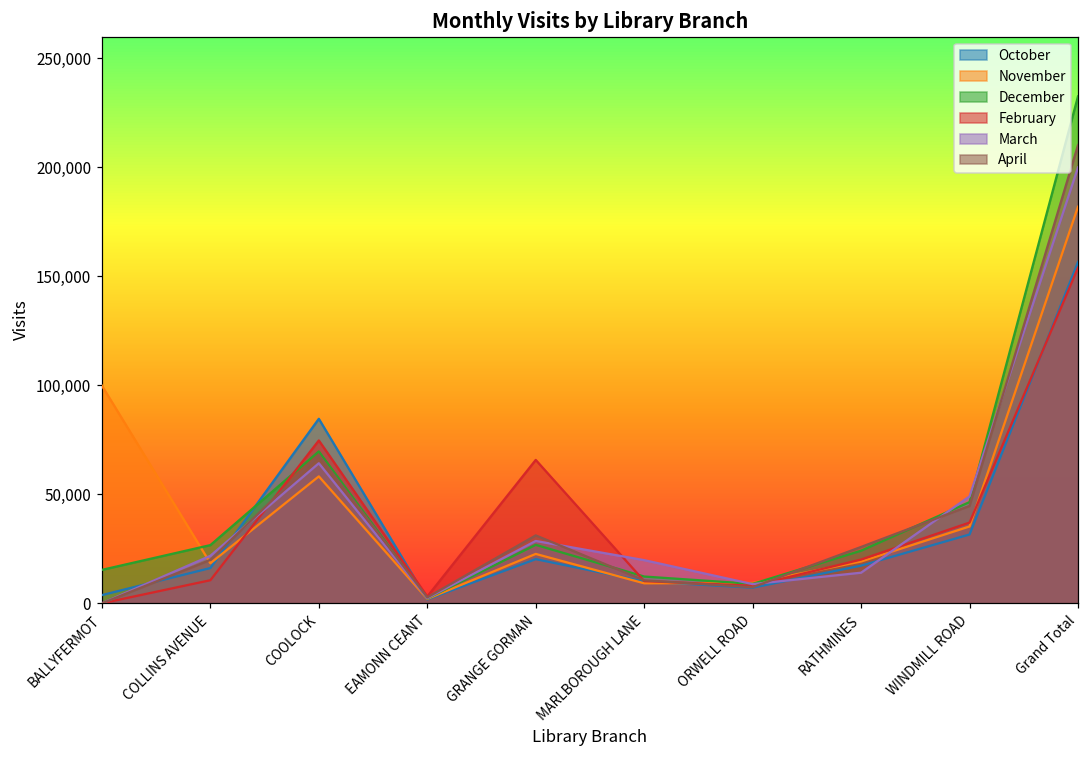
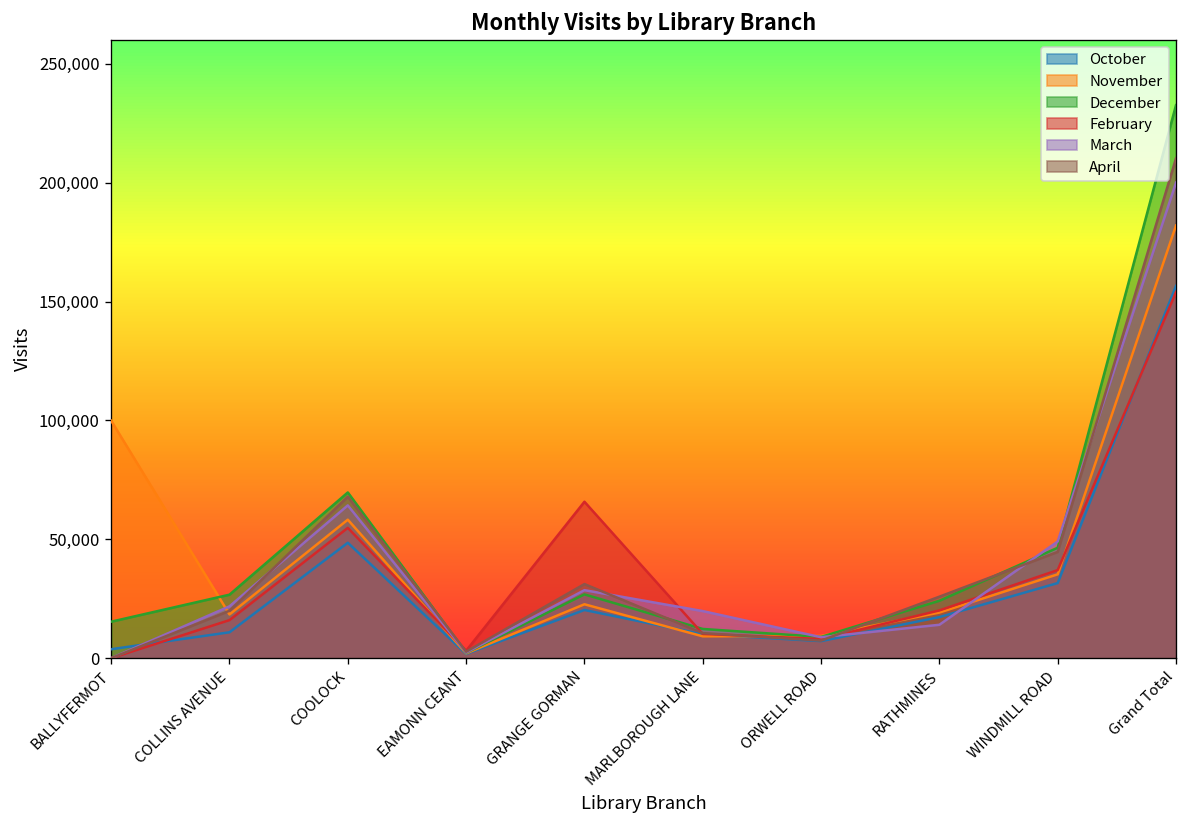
  {
    "October": {
      "BALLYFERMOT": "4,000",
-     "COLLINS AVENUE": "16,000",
-     "COOLOCK": "85,000",
+     "COLLINS AVENUE": "11,000",
+     "COOLOCK": "49,000",
      "GRANGE GORMAN": "20,000",
      "RATHMINES": "17,000",
      "WINDMILL ROAD": "32,000",
      "Grand Total": "157,000"
    },
    "November": {
      "BALLYFERMOT": "100,000",
      "COLLINS AVENUE": "18,000",
      "COOLOCK": "58,000",
      "GRANGE GORMAN": "23,000",
      "WINDMILL ROAD": "35,000",
      "Grand Total": "182,000"
    },
    "December": {
      "BALLYFERMOT": "15,000",
      "COLLINS AVENUE": "27,000",
      "COOLOCK": "70,000",
      "GRANGE GORMAN": "27,000",
      "MARLBOROUGH LANE": "12,000",
      "RATHMINES": "24,000",
      "WINDMILL ROAD": "46,000",
      "Grand Total": "233,000"
    },
    "February": {
-     "COLLINS AVENUE": "11,000",
-     "COOLOCK": "75,000",
+     "COLLINS AVENUE": "16,000",
+     "COOLOCK": "55,000",
      "GRANGE GORMAN": "66,000",
      "WINDMILL ROAD": "37,000",
      "Grand Total": "154,000"
    },
    "March": {
      "COLLINS AVENUE": "22,000",
      "COOLOCK": "64,000",
      "GRANGE GORMAN": "29,000",
      "MARLBOROUGH LANE": "20,000",
      "RATHMINES": "14,000",
      "WINDMILL ROAD": "49,000",
      "Grand Total": "200,000"
    },
    "April": {
      "COLLINS AVENUE": "20,000",
      "COOLOCK": "68,000",
      "GRANGE GORMAN": "31,000",
      "RATHMINES": "26,000",
      "WINDMILL ROAD": "45,000",
      "Grand Total": "210,000"
    }
  }
